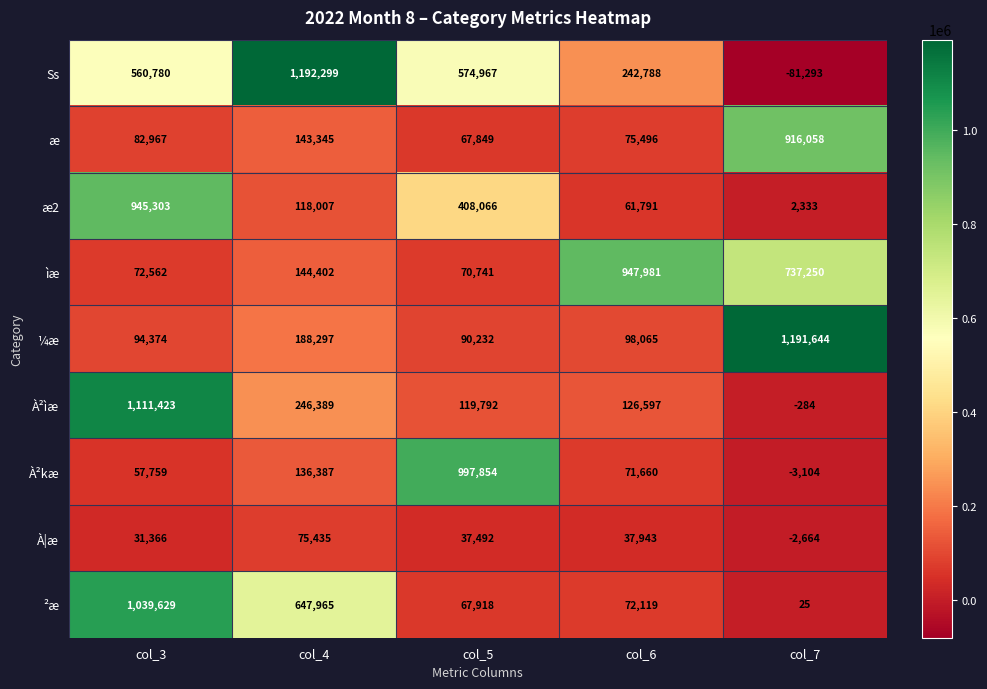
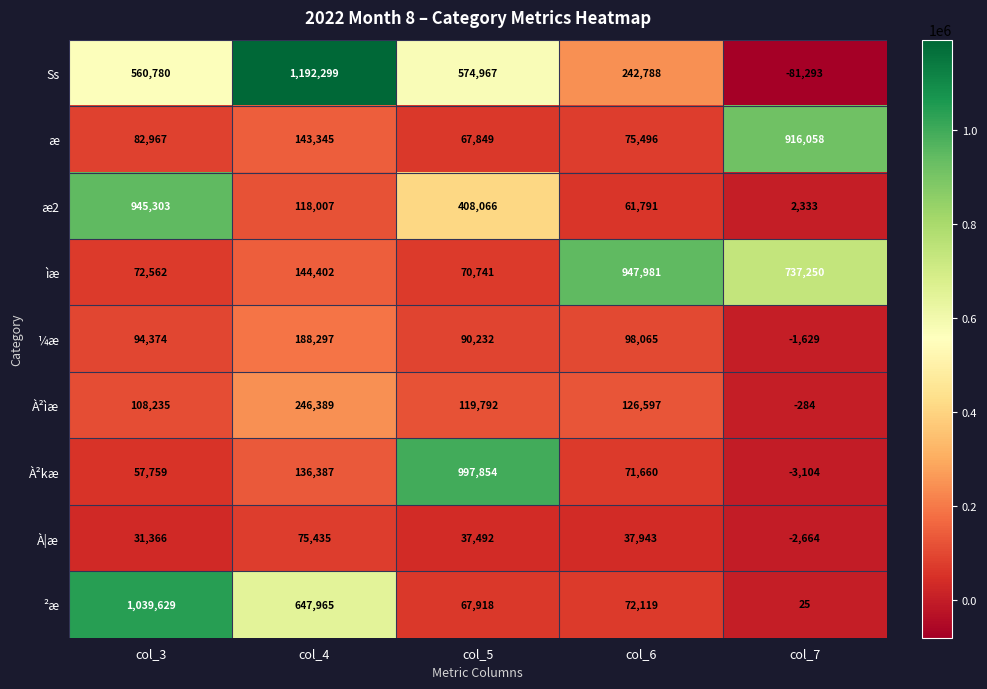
  {
    "Ss": {
      "col_3": "560,780",
      "col_4": "1,192,299",
      "col_5": "574,967",
      "col_6": "242,788",
      "col_7": "-81,293"
    },
    "æ": {
      "col_3": "82,967",
      "col_4": "143,345",
      "col_5": "67,849",
      "col_6": "75,496",
      "col_7": "916,058"
    },
    "æ2": {
      "col_3": "945,303",
      "col_4": "118,007",
      "col_5": "408,066",
      "col_6": "61,791",
      "col_7": "2,333"
    },
    "ìæ": {
      "col_3": "72,562",
      "col_4": "144,402",
      "col_5": "70,741",
      "col_6": "947,981",
      "col_7": "737,250"
    },
    "¼æ": {
      "col_3": "94,374",
      "col_4": "188,297",
      "col_5": "90,232",
      "col_6": "98,065",
-     "col_7": "1,191,644"
+     "col_7": "-1,629"
    },
    "À²ìæ": {
-     "col_3": "1,111,423",
+     "col_3": "108,235",
      "col_4": "246,389",
      "col_5": "119,792",
      "col_6": "126,597",
      "col_7": "-284"
    },
    "À²kæ": {
      "col_3": "57,759",
      "col_4": "136,387",
      "col_5": "997,854",
      "col_6": "71,660",
      "col_7": "-3,104"
    },
    "À|æ": {
      "col_3": "31,366",
      "col_4": "75,435",
      "col_5": "37,492",
      "col_6": "37,943",
      "col_7": "-2,664"
    },
    "²æ": {
      "col_3": "1,039,629",
      "col_4": "647,965",
      "col_5": "67,918",
      "col_6": "72,119",
      "col_7": "25"
    }
  }
